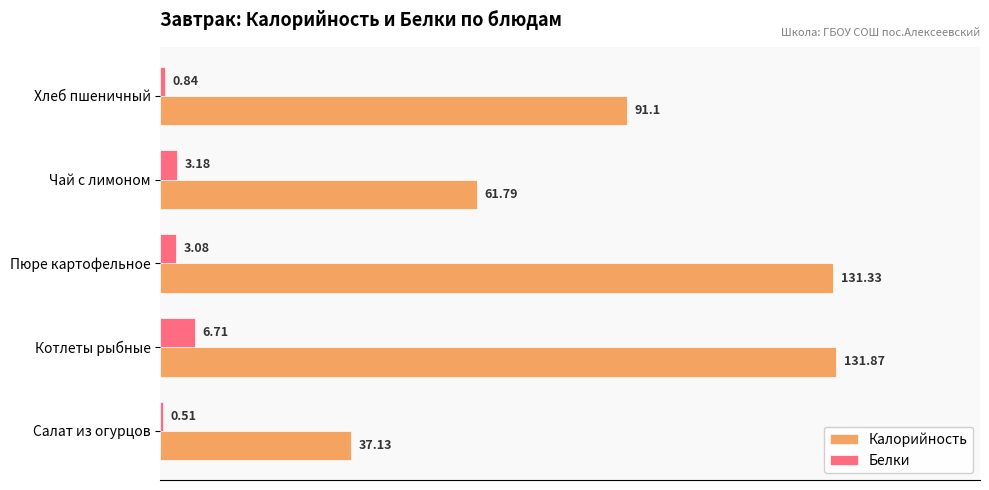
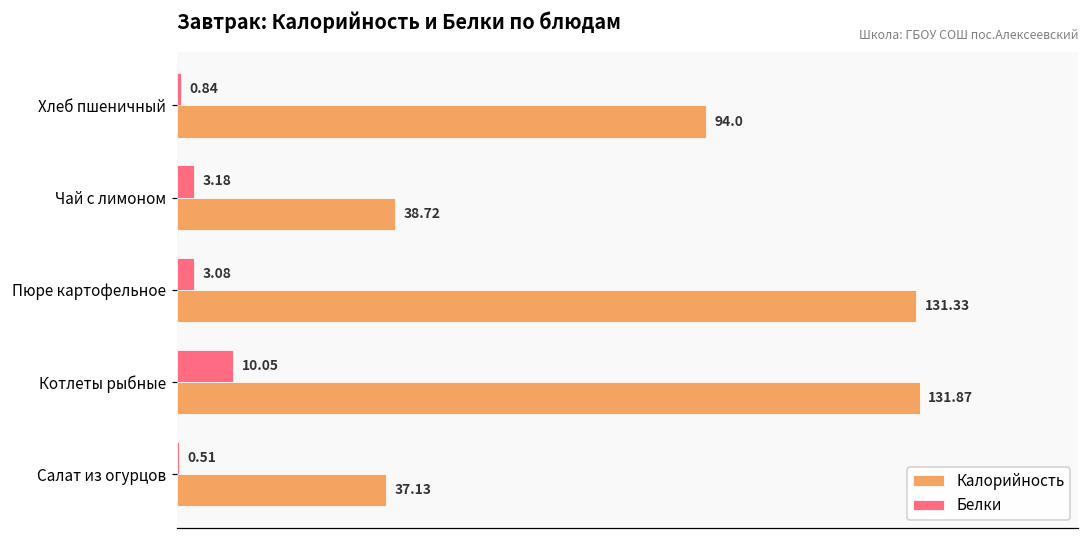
  {
    "Калорийность": {
-     "Хлеб пшеничный": 91.1,
-     "Чай с лимоном": 61.79,
+     "Хлеб пшеничный": 94.0,
+     "Чай с лимоном": 38.72,
      "Пюре картофельное": 131.33,
      "Котлеты рыбные": 131.87,
      "Салат из огурцов": 37.13
    },
    "Белки": {
      "Хлеб пшеничный": 0.84,
      "Чай с лимоном": 3.18,
      "Пюре картофельное": 3.08,
-     "Котлеты рыбные": 6.71,
+     "Котлеты рыбные": 10.05,
      "Салат из огурцов": 0.51
    }
  }
